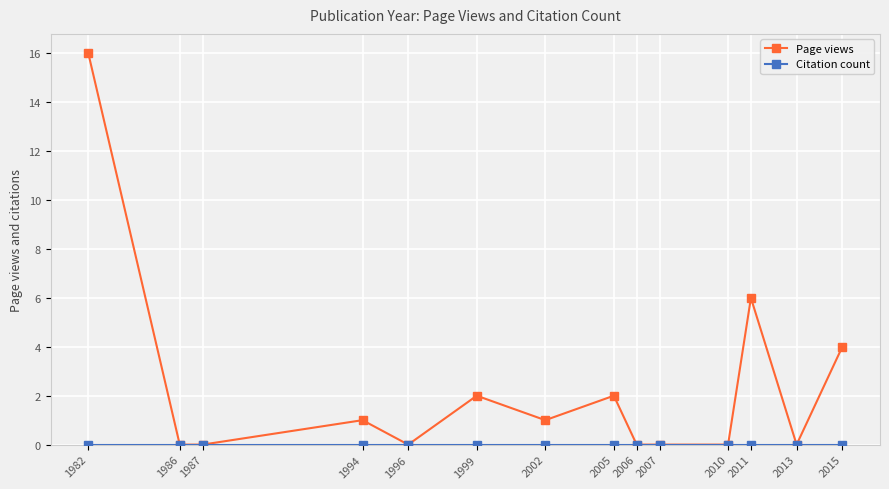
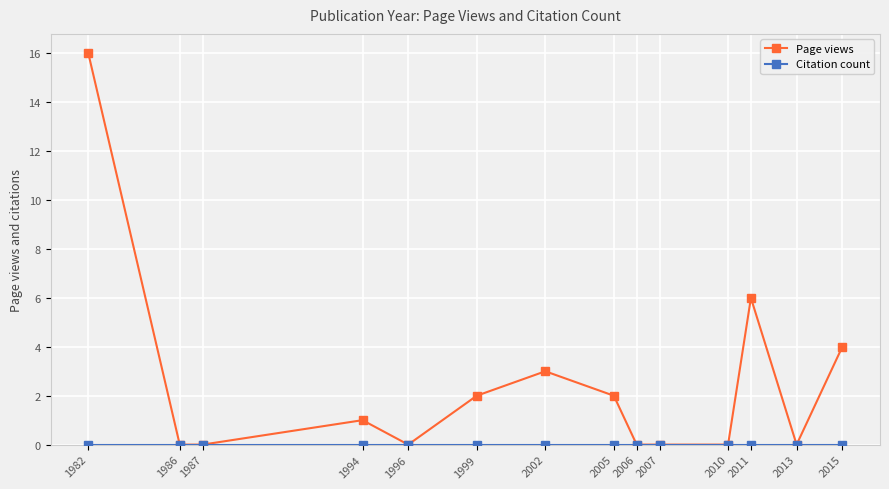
  {
    "Page views": {
      "1982": 16,
      "1994": 1,
      "1999": 2,
-     "2002": 1,
+     "2002": 3,
      "2005": 2,
      "2011": 6,
      "2015": 4
    },
    "Citation count": {
      "1982": 0,
      "1994": 0,
      "1999": 0,
      "2002": 0,
      "2005": 0,
      "2011": 0,
      "2015": 0
    }
  }
